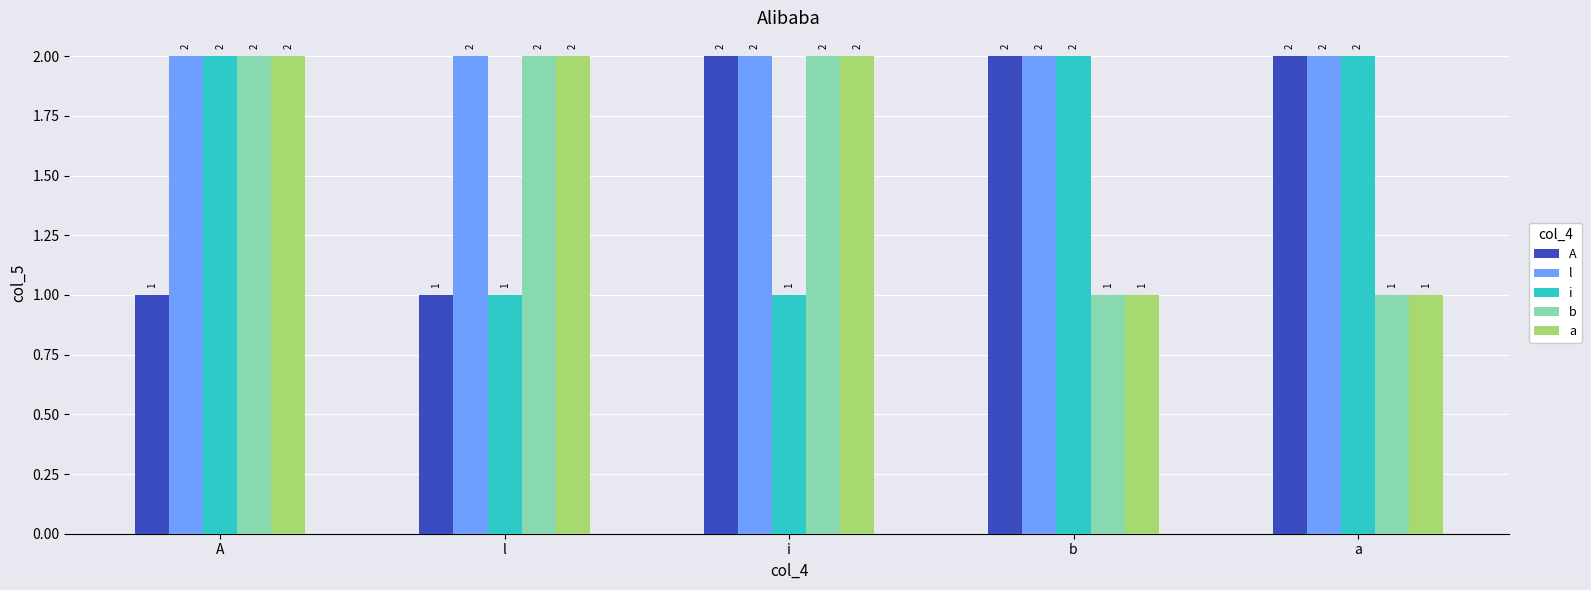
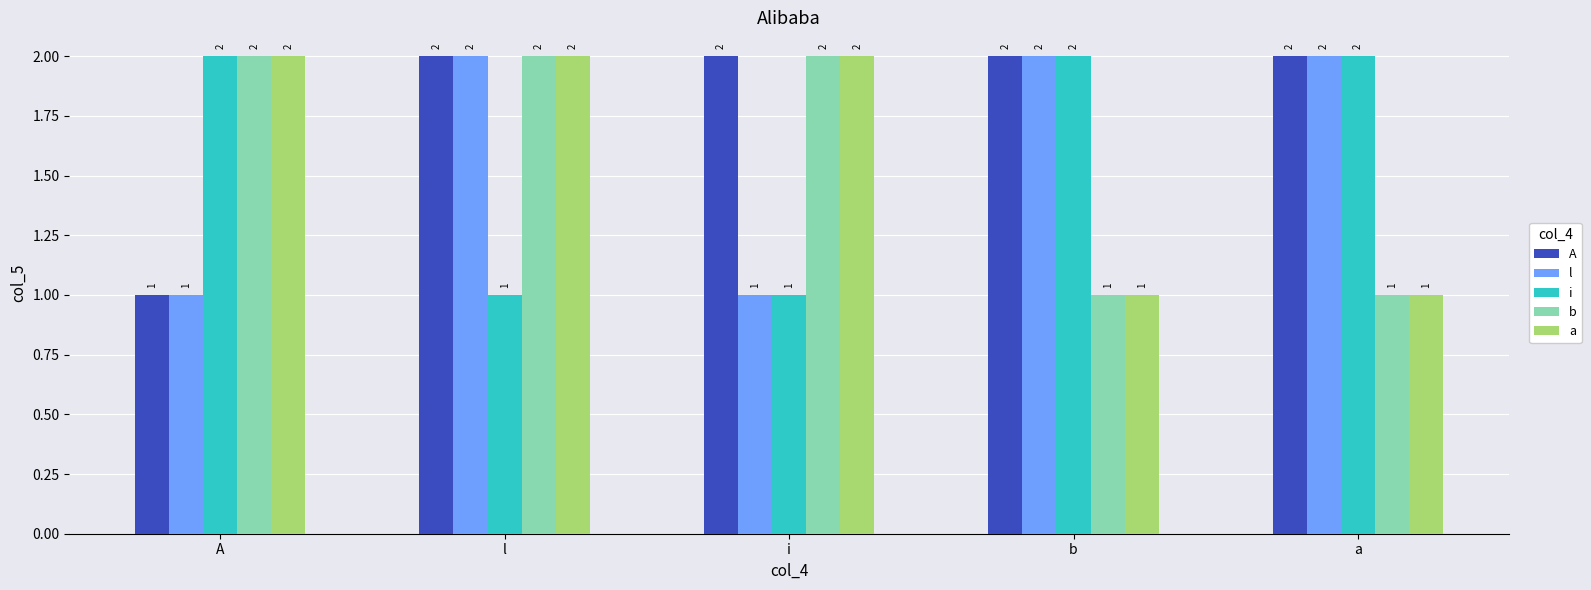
  {
    "A": {
      "A": 1,
-     "l": 1,
+     "l": 2,
      "i": 2,
      "b": 2,
      "a": 2
    },
    "l": {
-     "A": 2,
+     "A": 1,
      "l": 2,
-     "i": 2,
+     "i": 1,
      "b": 2,
      "a": 2
    },
    "i": {
      "A": 2,
      "l": 1,
      "i": 1,
      "b": 2,
      "a": 2
    },
    "b": {
      "A": 2,
      "l": 2,
      "i": 2,
      "b": 1,
      "a": 1
    },
    "a": {
      "A": 2,
      "l": 2,
      "i": 2,
      "b": 1,
      "a": 1
    }
  }
